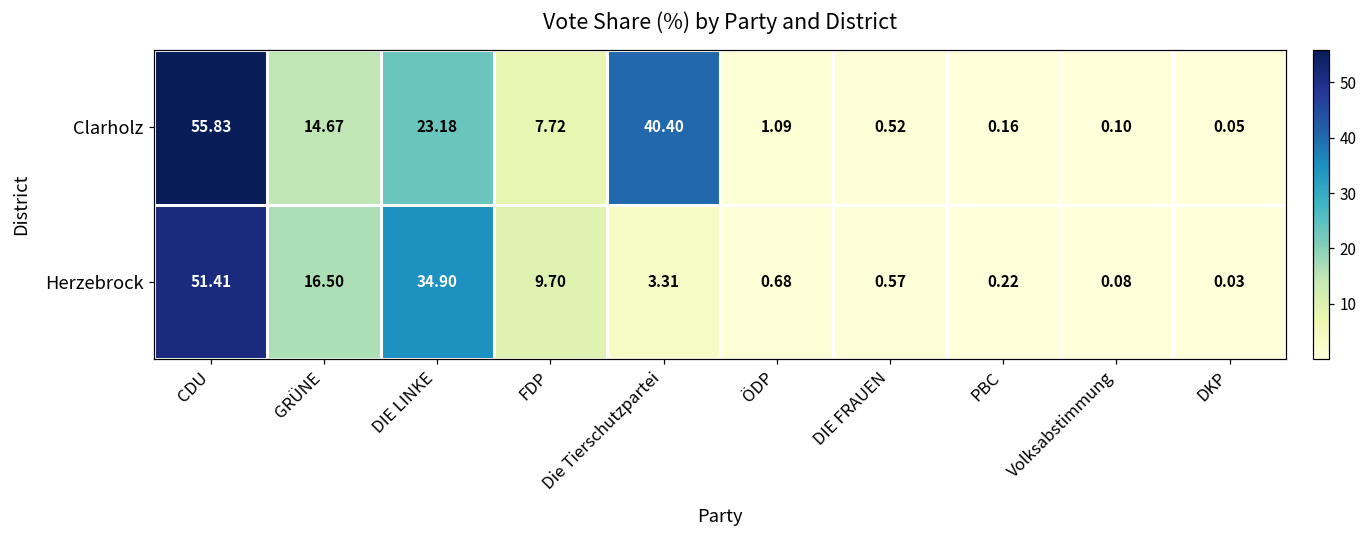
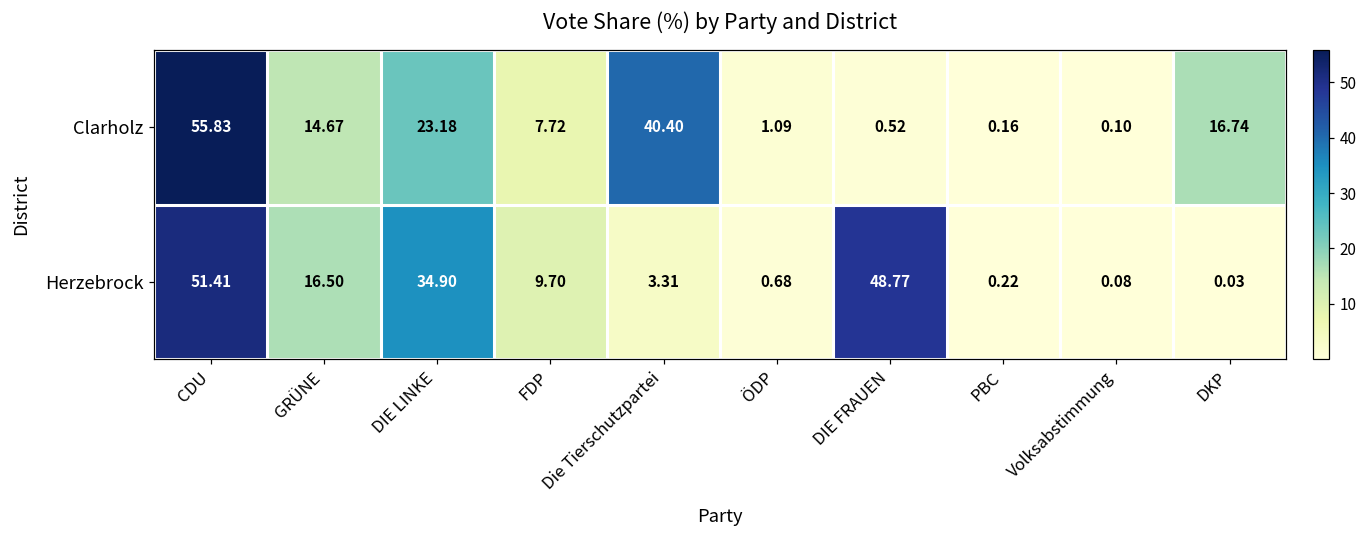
  {
    "Clarholz": {
      "CDU": 55.83,
      "GRÜNE": 14.67,
      "DIE LINKE": 23.18,
      "FDP": 7.72,
      "Die Tierschutzpartei": 40.40,
      "ÖDP": 1.09,
      "DIE FRAUEN": 0.52,
      "PBC": 0.16,
      "Volksabstimmung": 0.10,
-     "DKP": 0.05
+     "DKP": 16.74
    },
    "Herzebrock": {
      "CDU": 51.41,
      "GRÜNE": 16.50,
      "DIE LINKE": 34.90,
      "FDP": 9.70,
      "Die Tierschutzpartei": 3.31,
      "ÖDP": 0.68,
-     "DIE FRAUEN": 0.57,
+     "DIE FRAUEN": 48.77,
      "PBC": 0.22,
      "Volksabstimmung": 0.08,
      "DKP": 0.03
    }
  }
